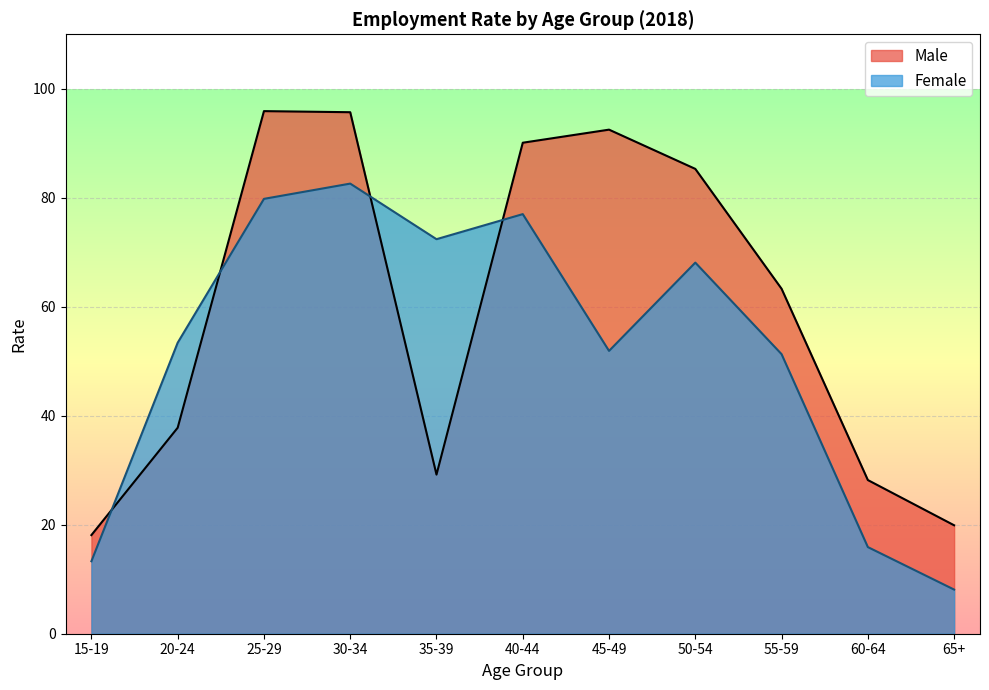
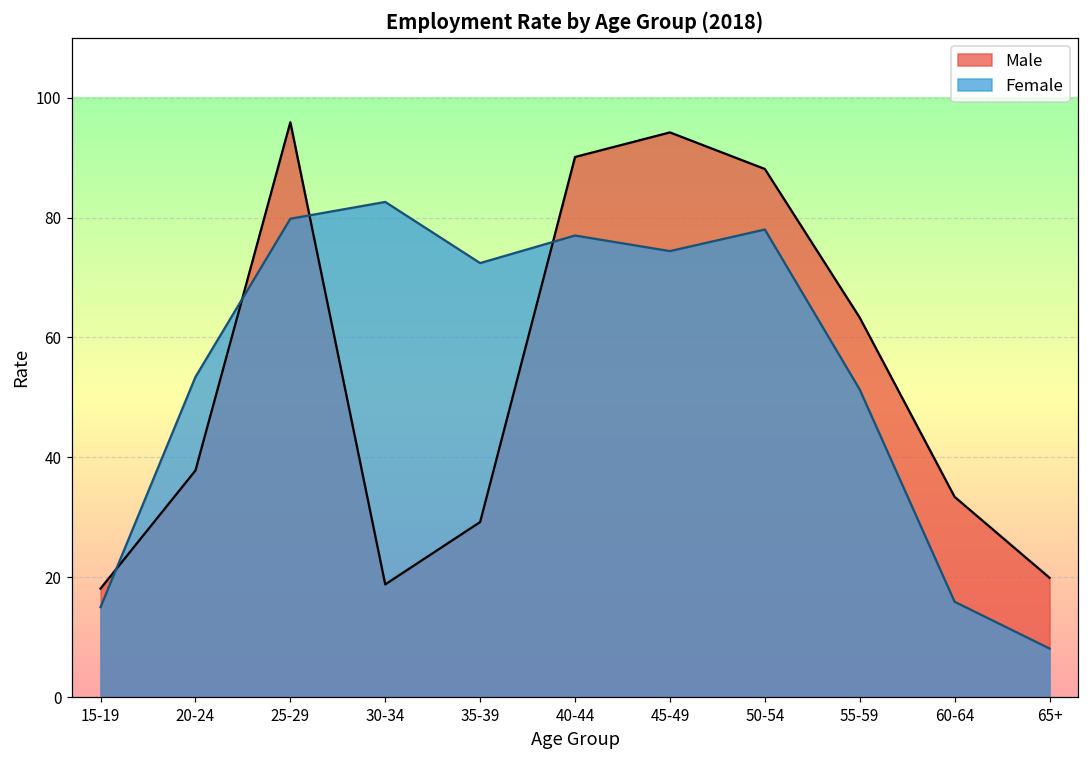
  {
    "Male": {
      "15-19": 18,
      "20-24": 38,
      "25-29": 96,
-     "30-34": 96,
+     "30-34": 19,
      "35-39": 29,
      "40-44": 90,
-     "45-49": 93,
-     "50-54": 85,
+     "45-49": 94,
+     "50-54": 88,
      "55-59": 63,
-     "60-64": 28,
+     "60-64": 33,
      "65+": 20
    },
    "Female": {
-     "15-19": 13,
+     "15-19": 15,
      "20-24": 53,
      "25-29": 80,
      "30-34": 83,
      "35-39": 72,
      "40-44": 77,
-     "45-49": 52,
-     "50-54": 68,
+     "45-49": 74,
+     "50-54": 78,
      "55-59": 51,
      "60-64": 16,
      "65+": 8
    }
  }
